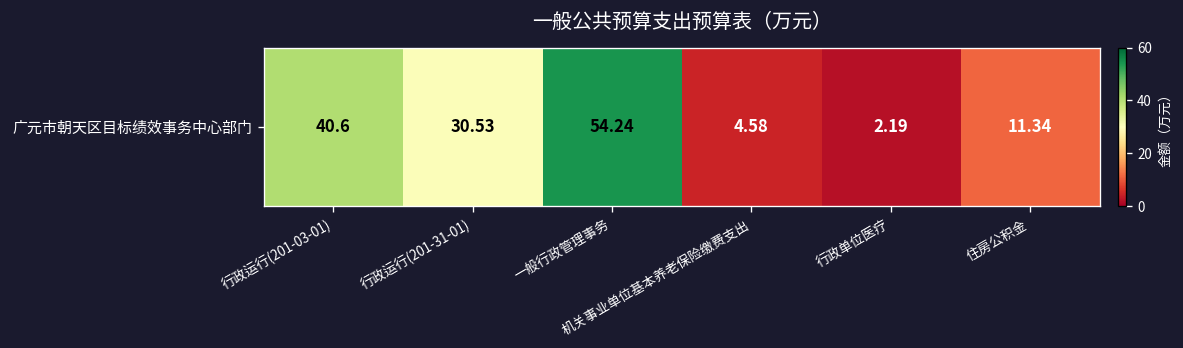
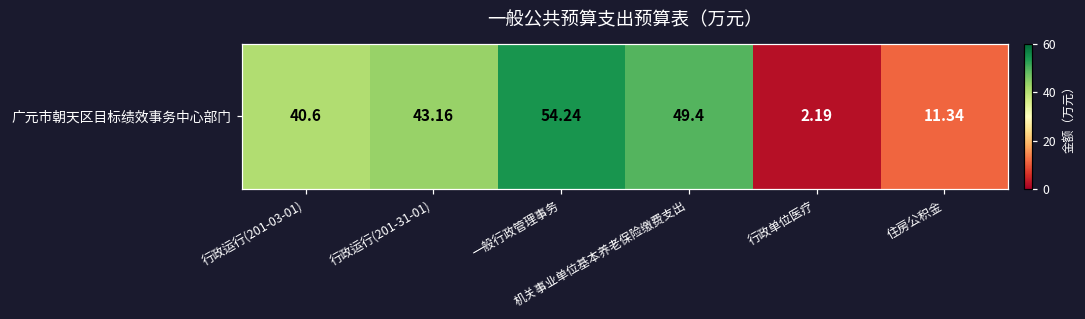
  {
    "广元市朝天区目标绩效事务中心部门": {
      "行政运行(201-03-01)": 40.6,
-     "行政运行(201-31-01)": 30.53,
+     "行政运行(201-31-01)": 43.16,
      "一般行政管理事务": 54.24,
-     "机关事业单位基本养老保险缴费支出": 4.58,
+     "机关事业单位基本养老保险缴费支出": 49.4,
      "行政单位医疗": 2.19,
      "住房公积金": 11.34
    }
  }
